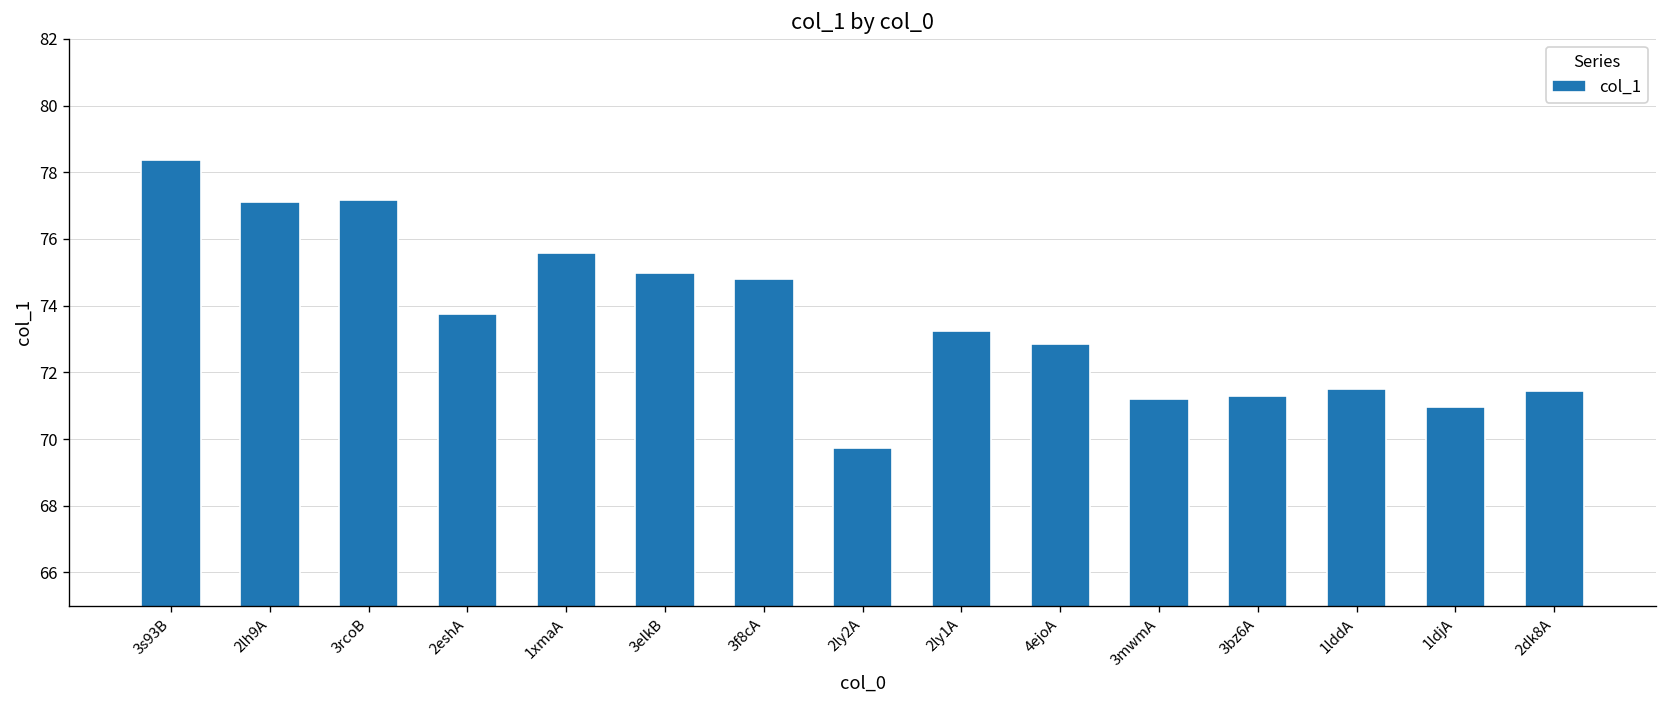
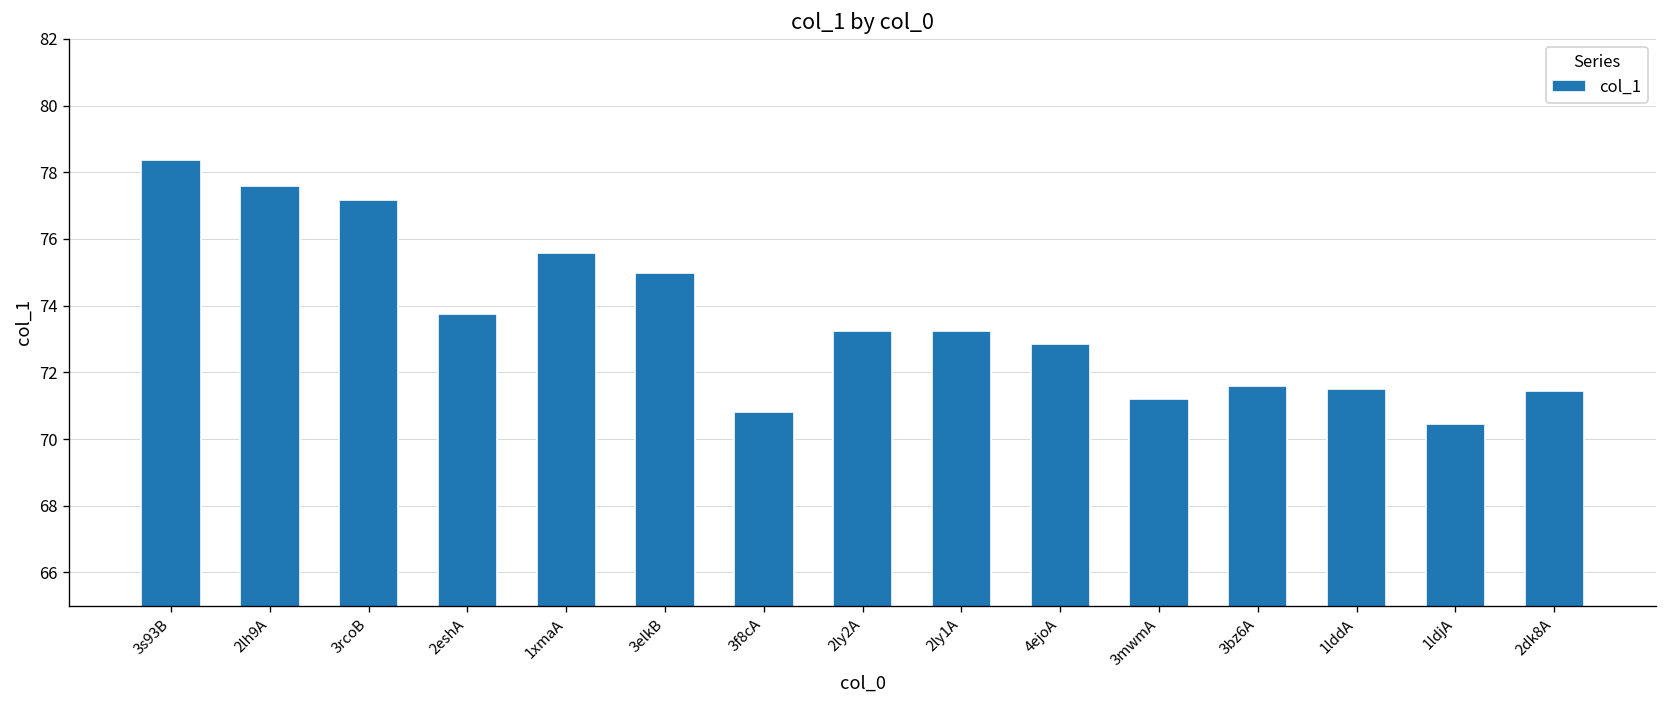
  {
    "3s93B": 78.4,
-   "2lh9A": 77.1,
+   "2lh9A": 77.6,
    "3rcoB": 77.2,
    "2eshA": 73.7,
    "1xmaA": 75.6,
    "3elkB": 75.0,
-   "3f8cA": 74.8,
-   "2ly2A": 69.7,
+   "3f8cA": 70.8,
+   "2ly2A": 73.2,
    "2ly1A": 73.2,
    "4ejoA": 72.8,
    "3mwmA": 71.2,
-   "3bz6A": 71.3,
+   "3bz6A": 71.6,
    "1lddA": 71.5,
-   "1ldjA": 71.0,
+   "1ldjA": 70.4,
    "2dk8A": 71.4
  }
